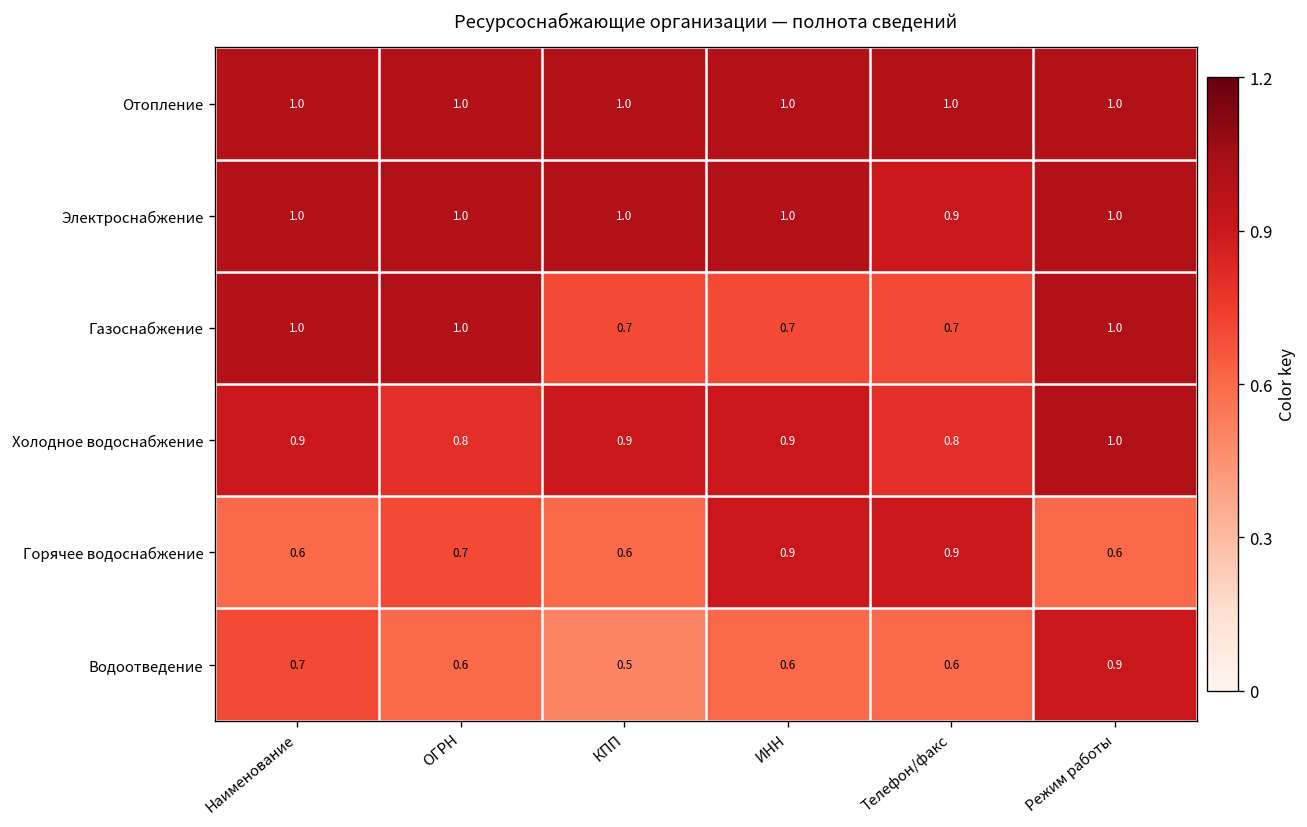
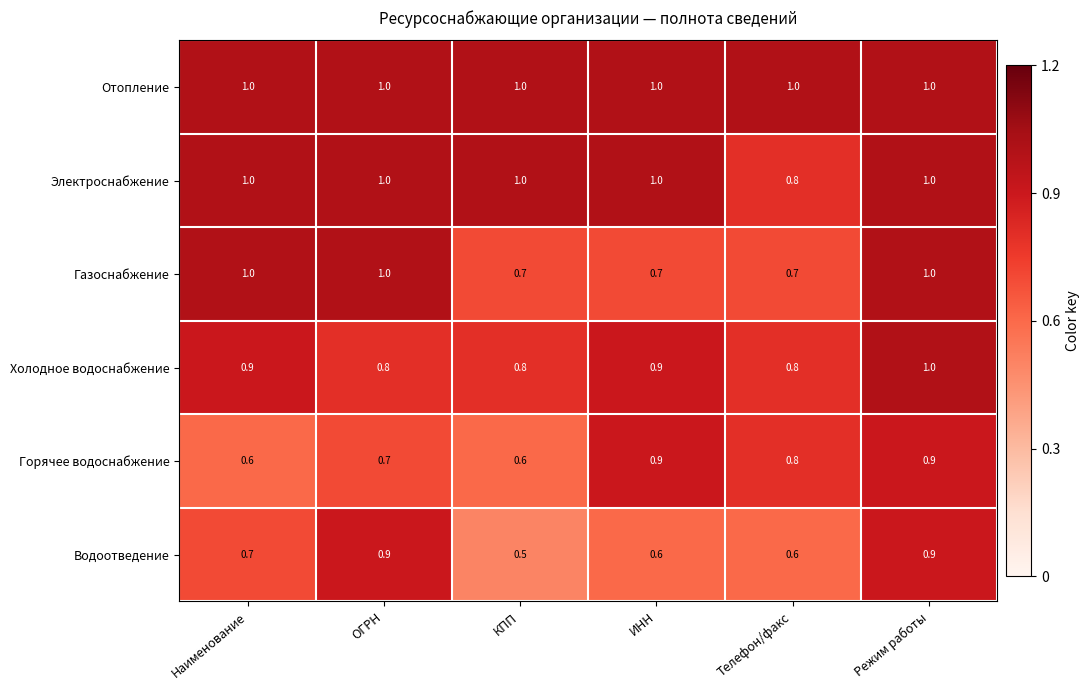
  {
    "Отопление": {
      "Наименование": 1.0,
      "ОГРН": 1.0,
      "КПП": 1.0,
      "ИНН": 1.0,
      "Телефон/факс": 1.0,
      "Режим работы": 1.0
    },
    "Электроснабжение": {
      "Наименование": 1.0,
      "ОГРН": 1.0,
      "КПП": 1.0,
      "ИНН": 1.0,
-     "Телефон/факс": 0.9,
+     "Телефон/факс": 0.8,
      "Режим работы": 1.0
    },
    "Газоснабжение": {
      "Наименование": 1.0,
      "ОГРН": 1.0,
      "КПП": 0.7,
      "ИНН": 0.7,
      "Телефон/факс": 0.7,
      "Режим работы": 1.0
    },
    "Холодное водоснабжение": {
      "Наименование": 0.9,
      "ОГРН": 0.8,
-     "КПП": 0.9,
+     "КПП": 0.8,
      "ИНН": 0.9,
      "Телефон/факс": 0.8,
      "Режим работы": 1.0
    },
    "Горячее водоснабжение": {
      "Наименование": 0.6,
      "ОГРН": 0.7,
      "КПП": 0.6,
      "ИНН": 0.9,
-     "Телефон/факс": 0.9,
-     "Режим работы": 0.6
+     "Телефон/факс": 0.8,
+     "Режим работы": 0.9
    },
    "Водоотведение": {
      "Наименование": 0.7,
-     "ОГРН": 0.6,
+     "ОГРН": 0.9,
      "КПП": 0.5,
      "ИНН": 0.6,
      "Телефон/факс": 0.6,
      "Режим работы": 0.9
    }
  }
